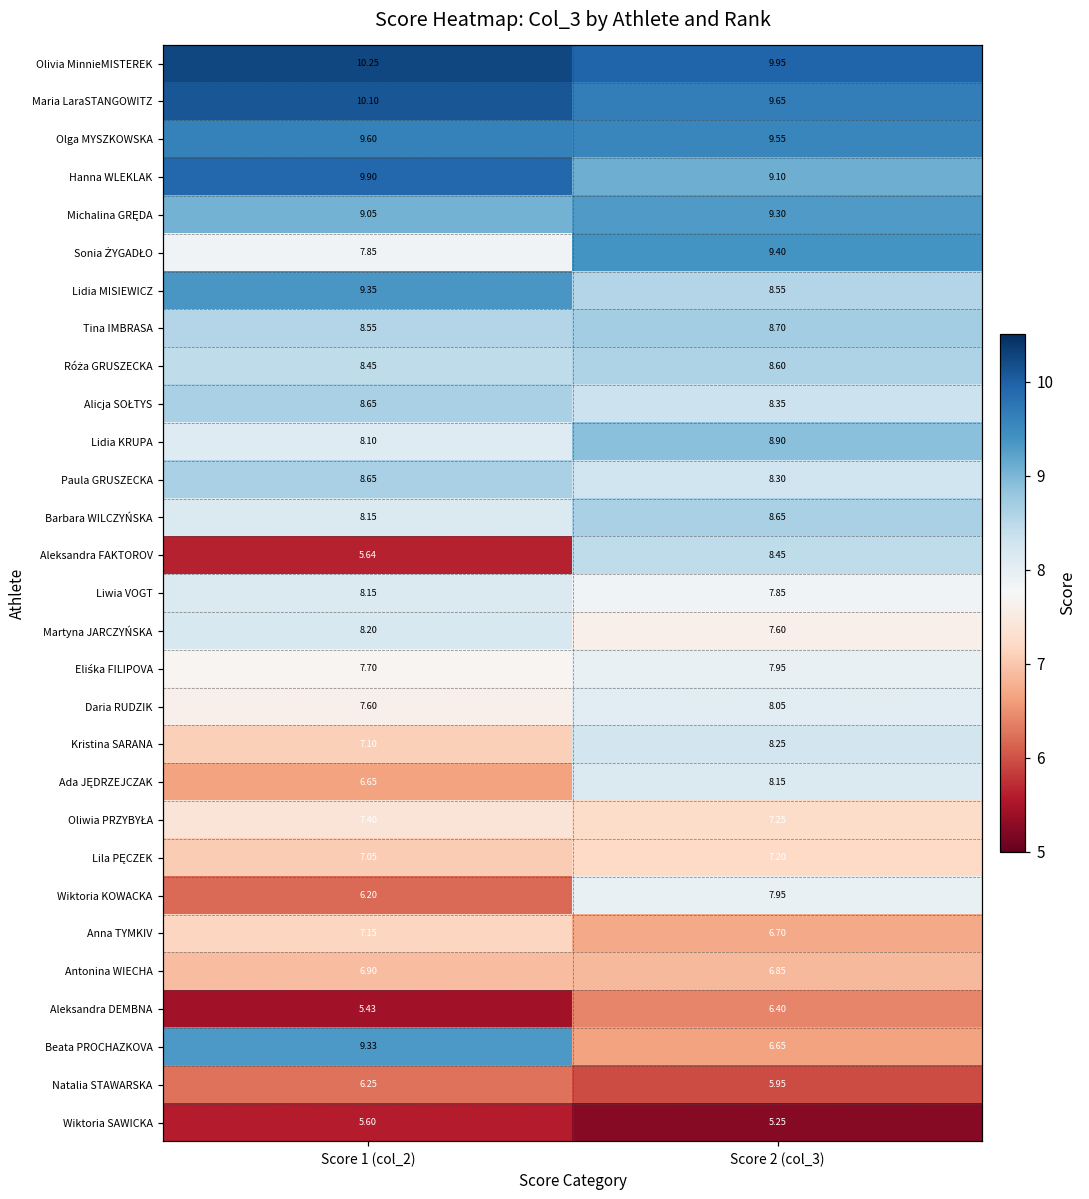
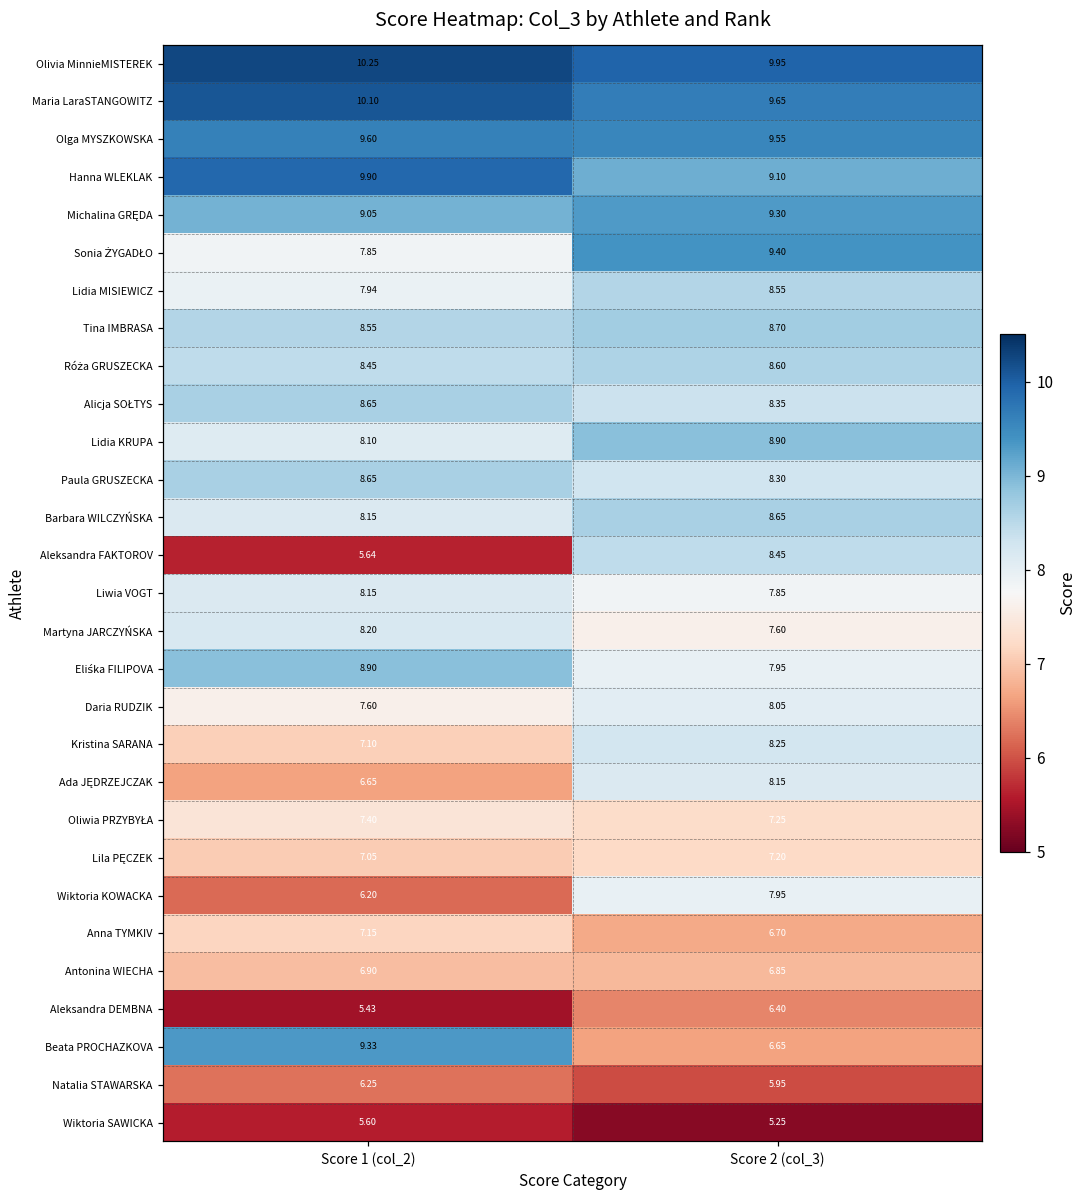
  {
    "Olivia MinnieMISTEREK": {
      "Score 1 (col_2)": 10.25,
      "Score 2 (col_3)": 9.95
    },
    "Maria LaraSTANGOWITZ": {
      "Score 1 (col_2)": 10.10,
      "Score 2 (col_3)": 9.65
    },
    "Olga MYSZKOWSKA": {
      "Score 1 (col_2)": 9.60,
      "Score 2 (col_3)": 9.55
    },
    "Hanna WLEKLAK": {
      "Score 1 (col_2)": 9.90,
      "Score 2 (col_3)": 9.10
    },
    "Michalina GRĘDA": {
      "Score 1 (col_2)": 9.05,
      "Score 2 (col_3)": 9.30
    },
    "Sonia ŻYGADŁO": {
      "Score 1 (col_2)": 7.85,
      "Score 2 (col_3)": 9.40
    },
    "Lidia MISIEWICZ": {
-     "Score 1 (col_2)": 9.35,
+     "Score 1 (col_2)": 7.94,
      "Score 2 (col_3)": 8.55
    },
    "Tina IMBRASA": {
      "Score 1 (col_2)": 8.55,
      "Score 2 (col_3)": 8.70
    },
    "Róża GRUSZECKA": {
      "Score 1 (col_2)": 8.45,
      "Score 2 (col_3)": 8.60
    },
    "Alicja SOŁTYS": {
      "Score 1 (col_2)": 8.65,
      "Score 2 (col_3)": 8.35
    },
    "Lidia KRUPA": {
      "Score 1 (col_2)": 8.10,
      "Score 2 (col_3)": 8.90
    },
    "Paula GRUSZECKA": {
      "Score 1 (col_2)": 8.65,
      "Score 2 (col_3)": 8.30
    },
    "Barbara WILCZYŃSKA": {
      "Score 1 (col_2)": 8.15,
      "Score 2 (col_3)": 8.65
    },
    "Aleksandra FAKTOROV": {
      "Score 1 (col_2)": 5.64,
      "Score 2 (col_3)": 8.45
    },
    "Liwia VOGT": {
      "Score 1 (col_2)": 8.15,
      "Score 2 (col_3)": 7.85
    },
    "Martyna JARCZYŃSKA": {
      "Score 1 (col_2)": 8.20,
      "Score 2 (col_3)": 7.60
    },
    "Eliśka FILIPOVA": {
-     "Score 1 (col_2)": 7.70,
+     "Score 1 (col_2)": 8.90,
      "Score 2 (col_3)": 7.95
    },
    "Daria RUDZIK": {
      "Score 1 (col_2)": 7.60,
      "Score 2 (col_3)": 8.05
    },
    "Kristina SARANA": {
      "Score 1 (col_2)": 7.10,
      "Score 2 (col_3)": 8.25
    },
    "Ada JĘDRZEJCZAK": {
      "Score 1 (col_2)": 6.65,
      "Score 2 (col_3)": 8.15
    },
    "Oliwia PRZYBYŁA": {
      "Score 2 (col_3)": 7.25
    },
    "Lila PĘCZEK": {
      "Score 1 (col_2)": 7.05,
      "Score 2 (col_3)": 7.20
    },
    "Wiktoria KOWACKA": {
      "Score 1 (col_2)": 6.20,
      "Score 2 (col_3)": 7.95
    },
    "Anna TYMKIV": {
      "Score 1 (col_2)": 7.15,
      "Score 2 (col_3)": 6.70
    },
    "Antonina WIECHA": {
      "Score 1 (col_2)": 6.90,
      "Score 2 (col_3)": 6.85
    },
    "Aleksandra DEMBNA": {
      "Score 1 (col_2)": 5.43,
      "Score 2 (col_3)": 6.40
    },
    "Beata PROCHAZKOVA": {
      "Score 1 (col_2)": 9.33,
      "Score 2 (col_3)": 6.65
    },
    "Natalia STAWARSKA": {
      "Score 1 (col_2)": 6.25,
      "Score 2 (col_3)": 5.95
    },
    "Wiktoria SAWICKA": {
      "Score 1 (col_2)": 5.60,
      "Score 2 (col_3)": 5.25
    }
  }
